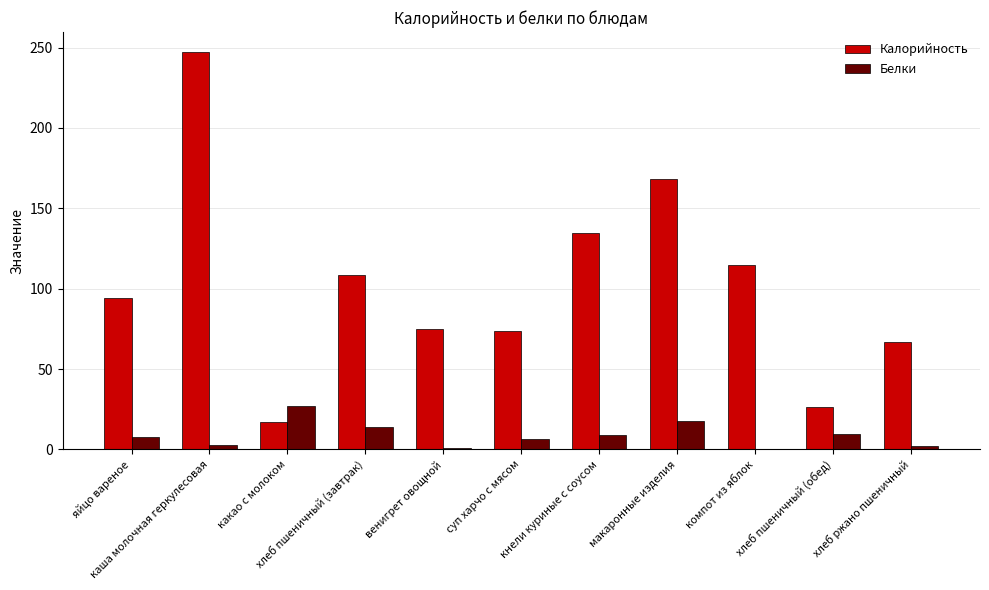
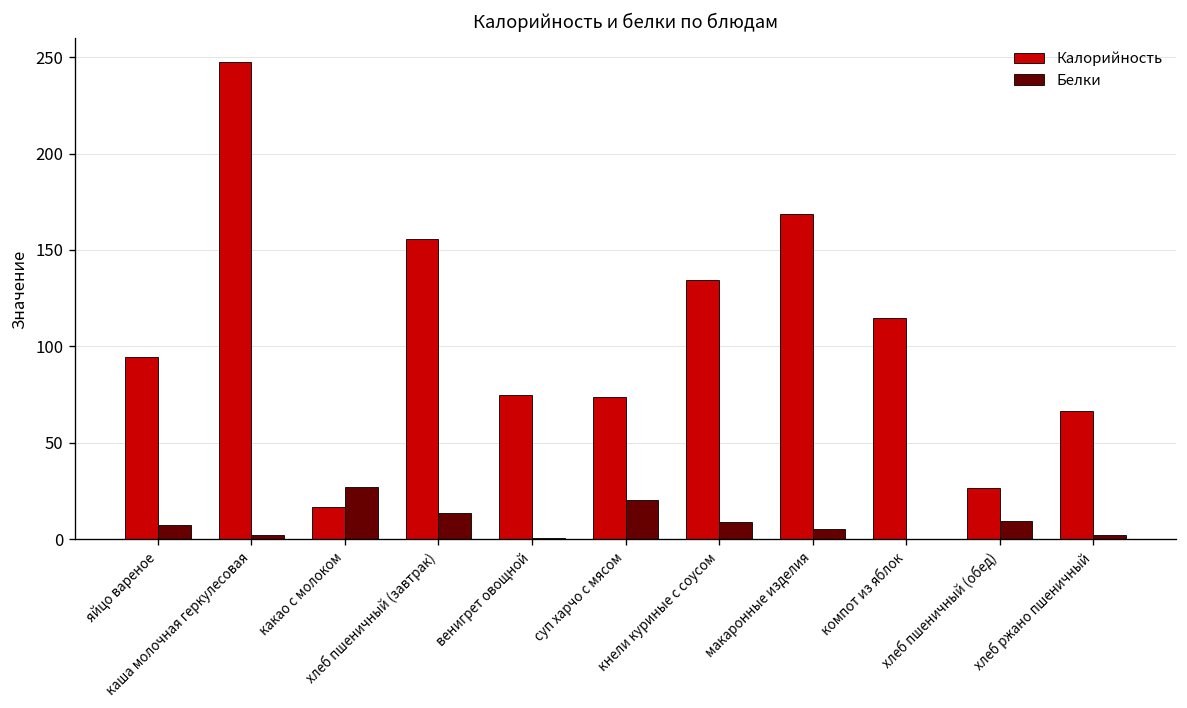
  {
    "Калорийность": {
      "яйцо вареное": 95,
      "каша молочная геркулесовая": 247,
      "какао с молоком": 17,
-     "хлеб пшеничный (завтрак)": 108,
+     "хлеб пшеничный (завтрак)": 156,
      "венигрет овощной": 75,
      "суп харчо с мясом": 74,
      "кнели куриные с соусом": 135,
      "макаронные изделия": 168,
      "компот из яблок": 115,
      "хлеб пшеничный (обед)": 27,
      "хлеб ржано пшеничный": 67
    },
    "Белки": {
      "яйцо вареное": 8,
      "каша молочная геркулесовая": 3,
      "какао с молоком": 27,
      "хлеб пшеничный (завтрак)": 14,
-     "суп харчо с мясом": 7,
+     "суп харчо с мясом": 21,
      "кнели куриные с соусом": 9,
-     "макаронные изделия": 18,
+     "макаронные изделия": 6,
      "хлеб пшеничный (обед)": 9,
      "хлеб ржано пшеничный": 2
    }
  }
